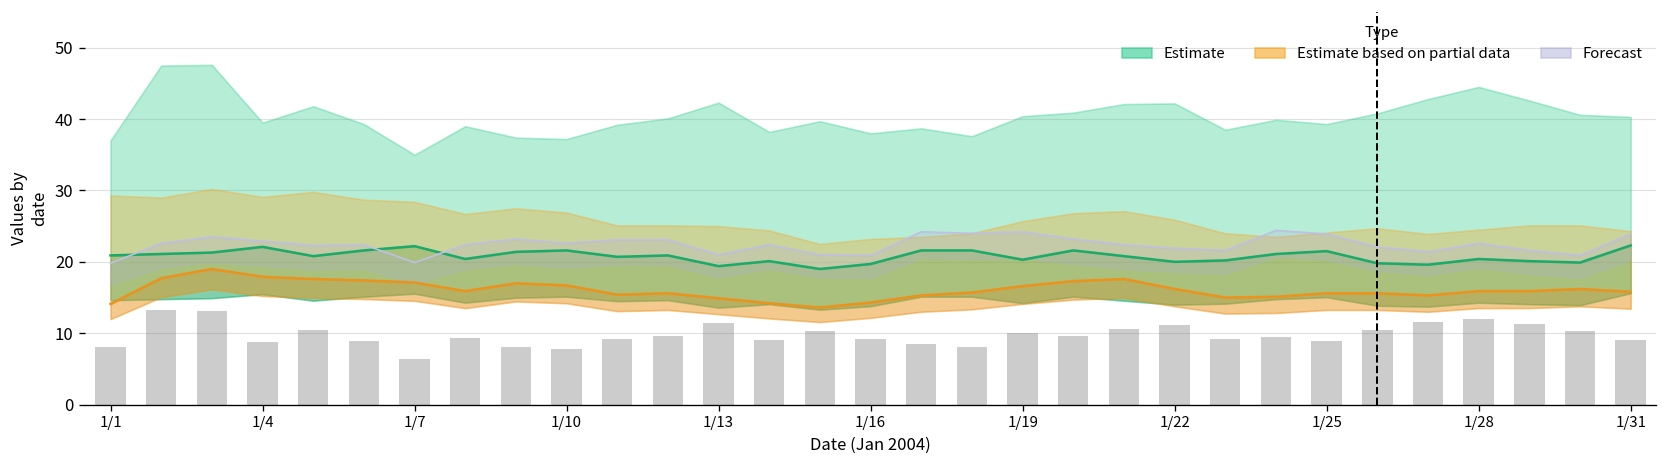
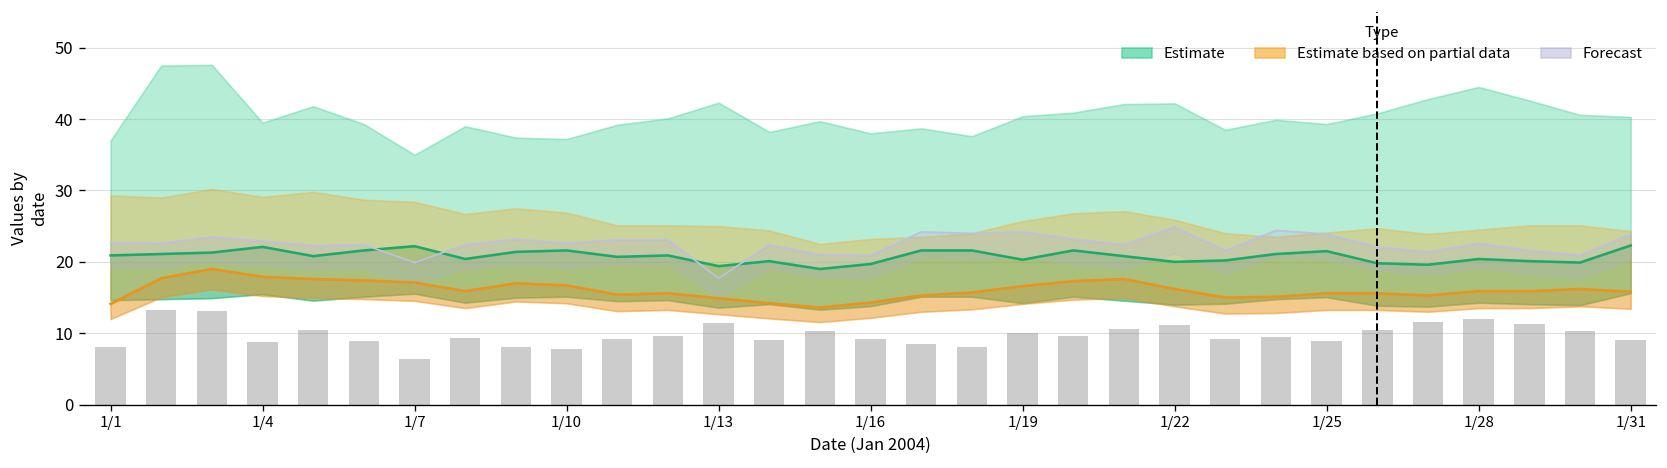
  {
    "Forecast": {
-     "1/1": 20,
+     "1/1": 23,
      "1/4": 23,
      "1/7": 20,
      "1/10": 23,
-     "1/13": 21,
+     "1/13": 18,
      "1/16": 21,
      "1/19": 24,
-     "1/22": 22,
+     "1/22": 25,
      "1/28": 23
    }
  }
